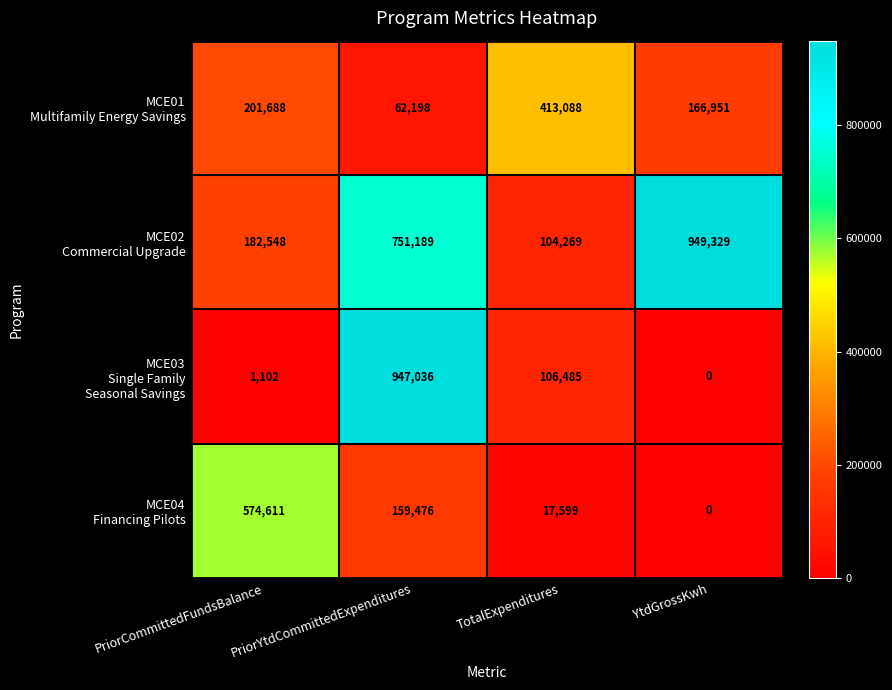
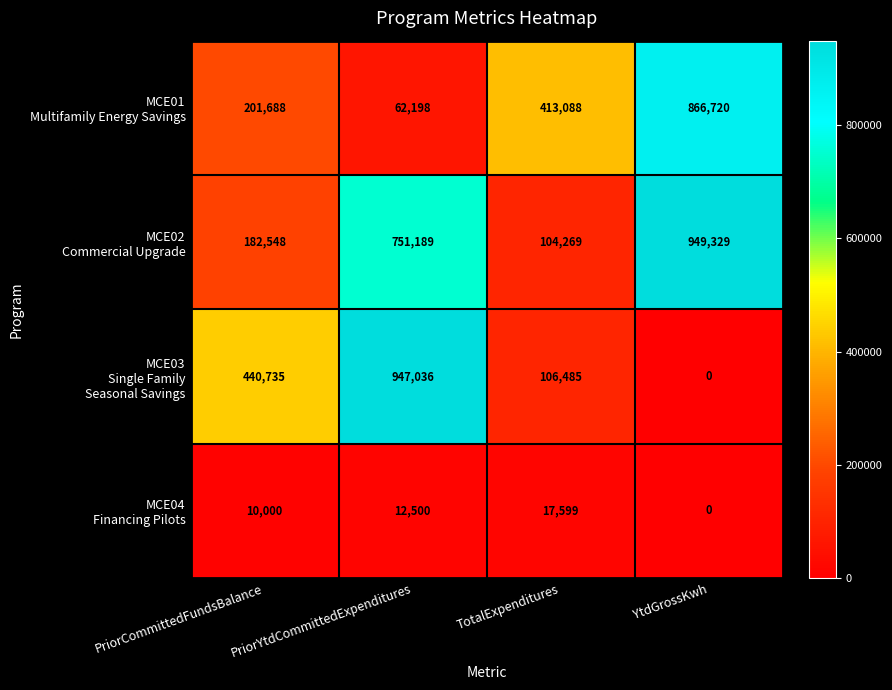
  {
    "MCE01 Multifamily Energy Savings": {
      "PriorCommittedFundsBalance": "201,688",
      "PriorYtdCommittedExpenditures": "62,198",
      "TotalExpenditures": "413,088",
-     "YtdGrossKwh": "166,951"
+     "YtdGrossKwh": "866,720"
    },
    "MCE02 Commercial Upgrade": {
      "PriorCommittedFundsBalance": "182,548",
      "PriorYtdCommittedExpenditures": "751,189",
      "TotalExpenditures": "104,269",
      "YtdGrossKwh": "949,329"
    },
    "MCE03 Single Family Seasonal Savings": {
-     "PriorCommittedFundsBalance": "1,102",
+     "PriorCommittedFundsBalance": "440,735",
      "PriorYtdCommittedExpenditures": "947,036",
      "TotalExpenditures": "106,485",
      "YtdGrossKwh": "0"
    },
    "MCE04 Financing Pilots": {
-     "PriorCommittedFundsBalance": "574,611",
-     "PriorYtdCommittedExpenditures": "159,476",
+     "PriorCommittedFundsBalance": "10,000",
+     "PriorYtdCommittedExpenditures": "12,500",
      "TotalExpenditures": "17,599",
      "YtdGrossKwh": "0"
    }
  }
